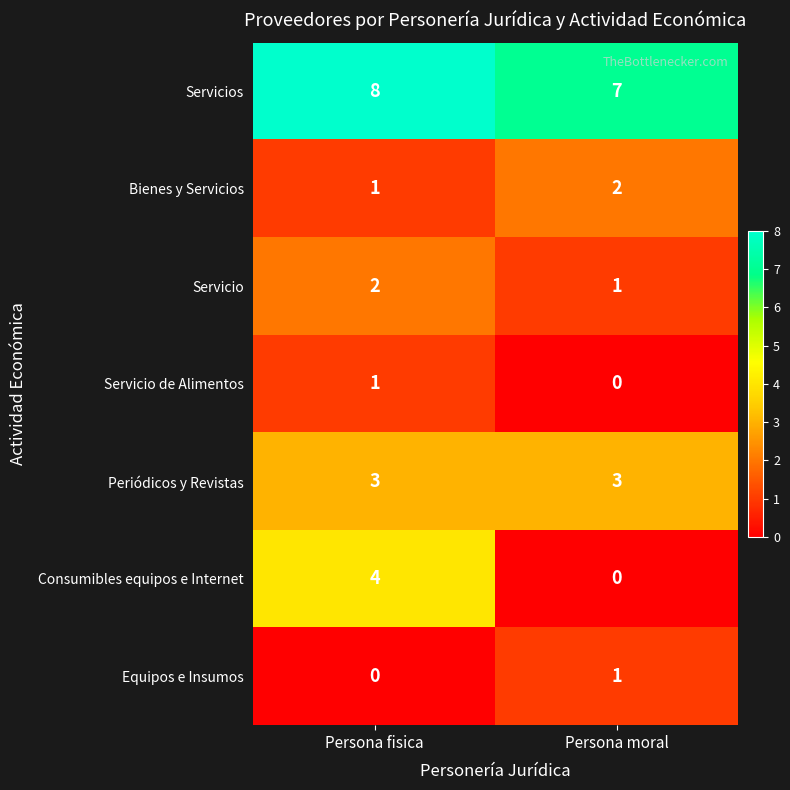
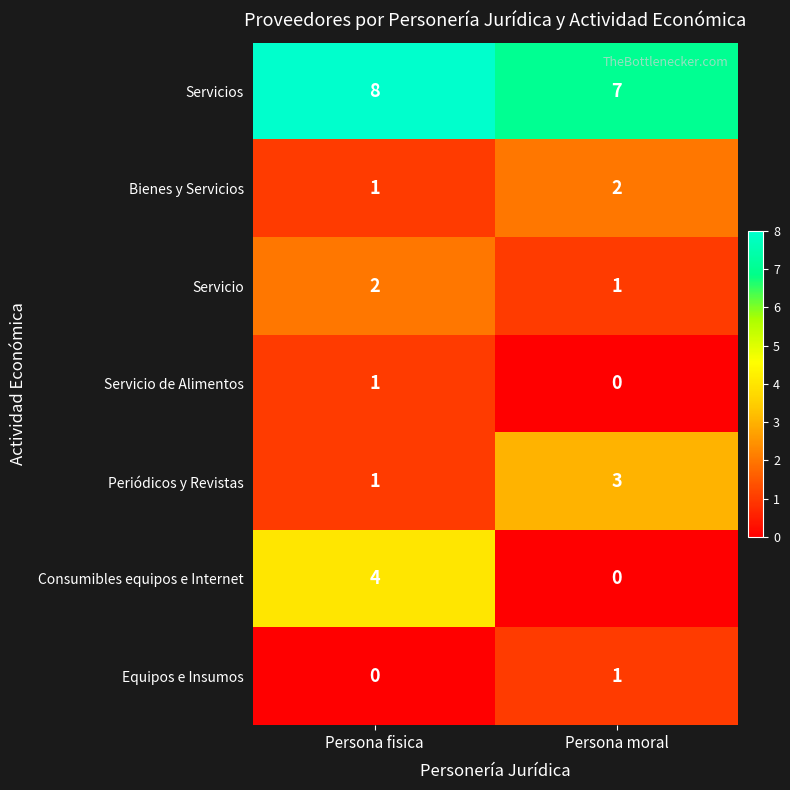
  {
    "Servicios": {
      "Persona fisica": 8
    },
    "Bienes y Servicios": {
      "Persona fisica": 1,
      "Persona moral": 2
    },
    "Servicio": {
      "Persona fisica": 2,
      "Persona moral": 1
    },
    "Servicio de Alimentos": {
      "Persona fisica": 1,
      "Persona moral": 0
    },
    "Periódicos y Revistas": {
-     "Persona fisica": 3,
+     "Persona fisica": 1,
      "Persona moral": 3
    },
    "Consumibles equipos e Internet": {
      "Persona fisica": 4,
      "Persona moral": 0
    },
    "Equipos e Insumos": {
      "Persona fisica": 0,
      "Persona moral": 1
    }
  }
